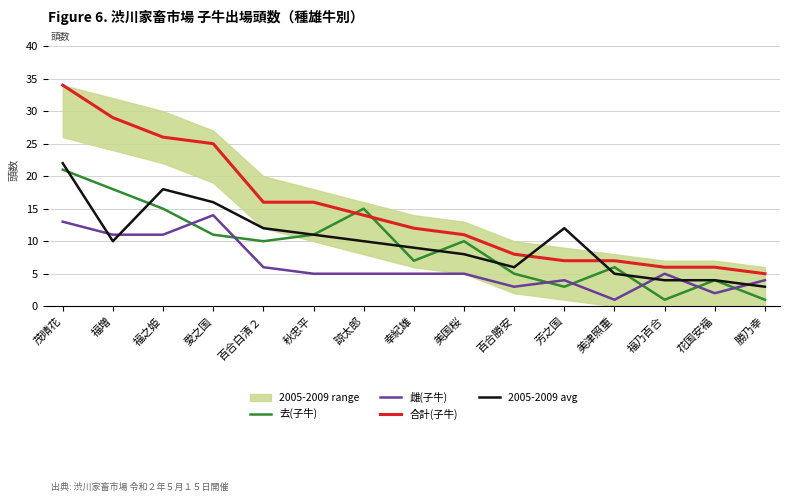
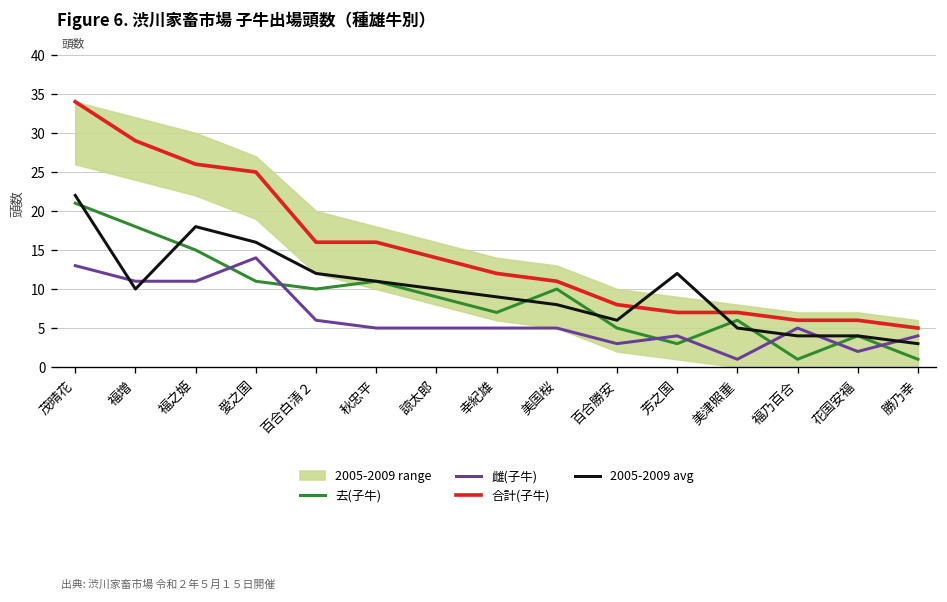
  {
    "去(子牛)": {
      "茂晴花": 21,
      "福増": 18,
      "福之姫": 15,
      "愛之国": 11,
      "百合白清２": 10,
-     "諒太郎": 15,
+     "諒太郎": 9,
      "幸紀雄": 7,
      "美国桜": 10,
      "百合勝安": 5,
      "芳之国": 3,
      "美津照重": 6,
      "福乃百合": 1,
      "勝乃幸": 1
    },
    "雌(子牛)": {
      "茂晴花": 13,
      "福増": 11,
      "福之姫": 11,
      "愛之国": 14,
      "百合白清２": 6,
      "秋忠平": 5,
      "諒太郎": 5,
      "幸紀雄": 5,
      "美国桜": 5,
      "百合勝安": 3,
      "芳之国": 4,
      "美津照重": 1,
      "福乃百合": 5,
      "花国安福": 2,
      "勝乃幸": 4
    },
    "合計(子牛)": {
      "福増": 29,
      "福之姫": 26,
      "愛之国": 25,
      "百合白清２": 16,
      "秋忠平": 16,
      "諒太郎": 14,
      "幸紀雄": 12,
      "美国桜": 11,
      "百合勝安": 8,
      "芳之国": 7,
      "美津照重": 7,
      "福乃百合": 6,
      "花国安福": 6,
      "勝乃幸": 5
    },
    "2005-2009 avg": {
      "茂晴花": 22,
      "福増": 10,
      "福之姫": 18,
      "愛之国": 16,
      "百合白清２": 12,
      "諒太郎": 10,
      "幸紀雄": 9,
      "美国桜": 8,
      "百合勝安": 6,
      "芳之国": 12,
      "美津照重": 5,
      "福乃百合": 4,
      "勝乃幸": 3
    }
  }
